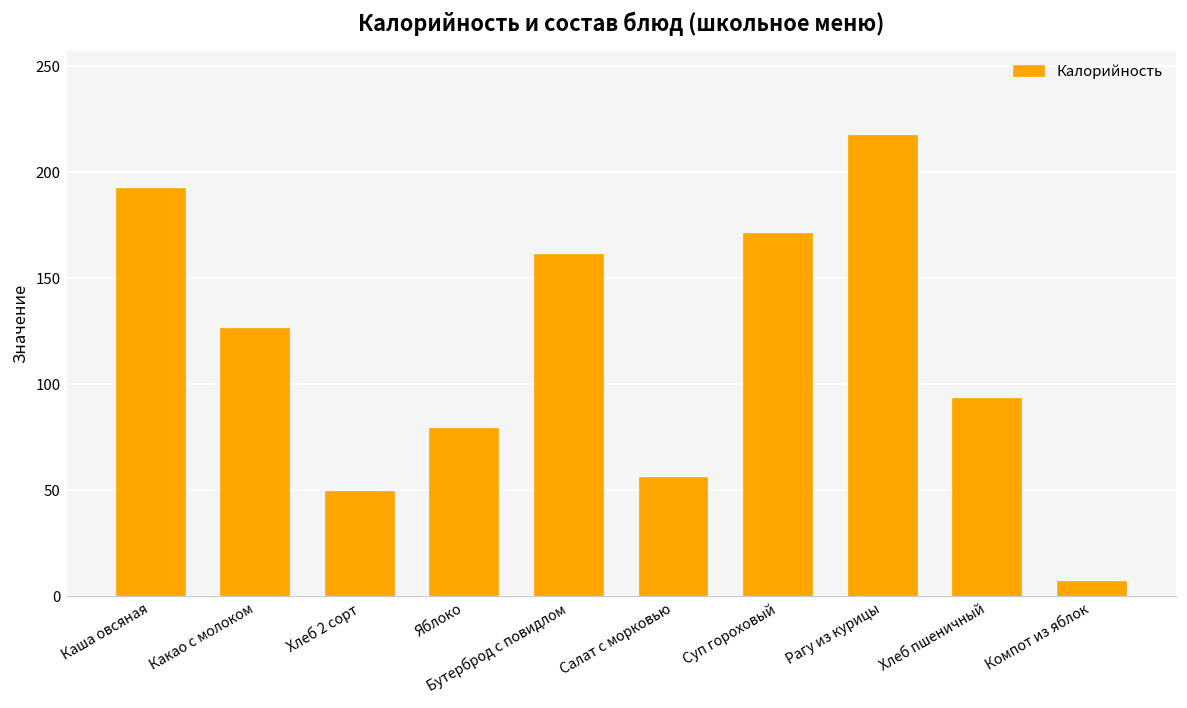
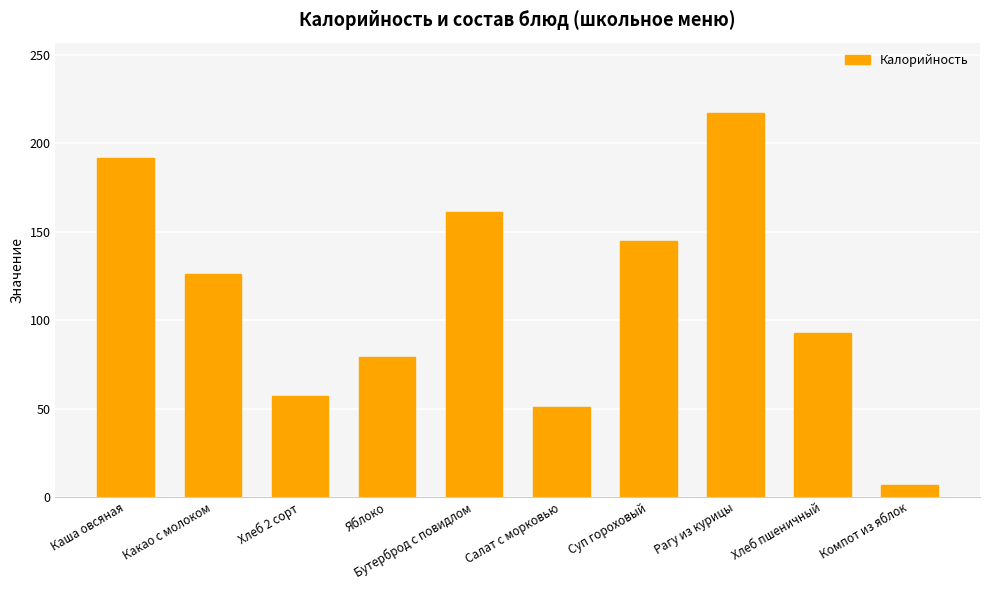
  {
    "Каша овсяная": 192,
    "Какао с молоком": 126,
-   "Хлеб 2 сорт": 49,
+   "Хлеб 2 сорт": 57,
    "Яблоко": 79,
    "Бутерброд с повидлом": 161,
-   "Салат с морковью": 56,
-   "Суп гороховый": 171,
+   "Салат с морковью": 51,
+   "Суп гороховый": 145,
    "Рагу из курицы": 217,
    "Хлеб пшеничный": 93,
    "Компот из яблок": 7
  }
